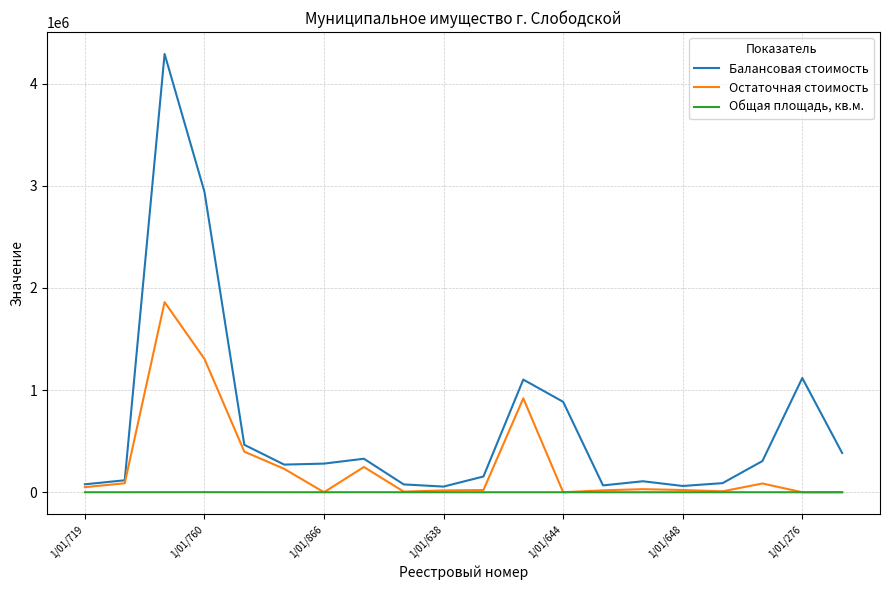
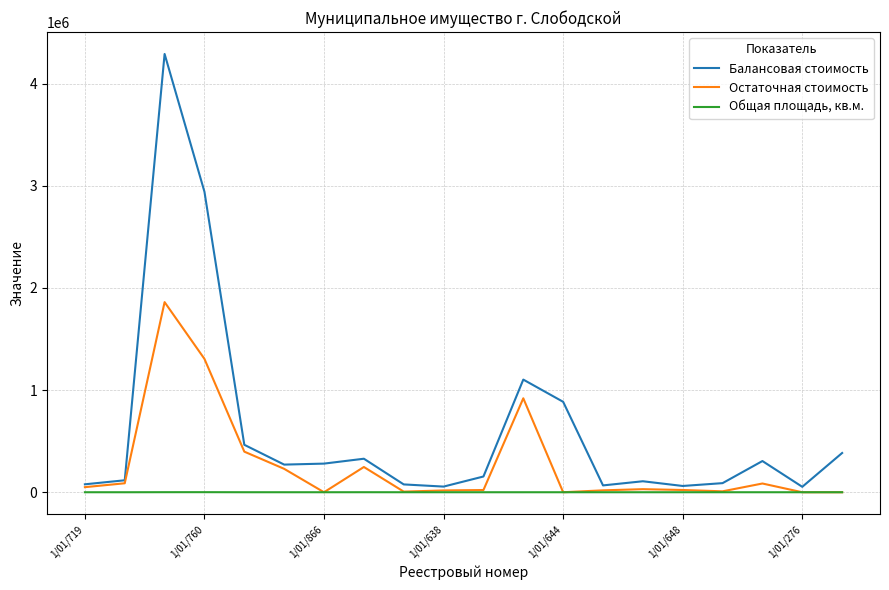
  {
    "Балансовая стоимость": {
      "1/01/719": 80000,
      "1/01/760": 2940000,
      "1/01/866": 280000,
      "1/01/638": 60000,
      "1/01/644": 890000,
      "1/01/648": 60000,
-     "1/01/276": 1120000
+     "1/01/276": 50000
    },
    "Остаточная стоимость": {
      "1/01/719": 50000,
      "1/01/760": 1310000
    },
    "Общая площадь, кв.м.": {
      "1/01/719": 0,
      "1/01/760": 0
    }
  }
